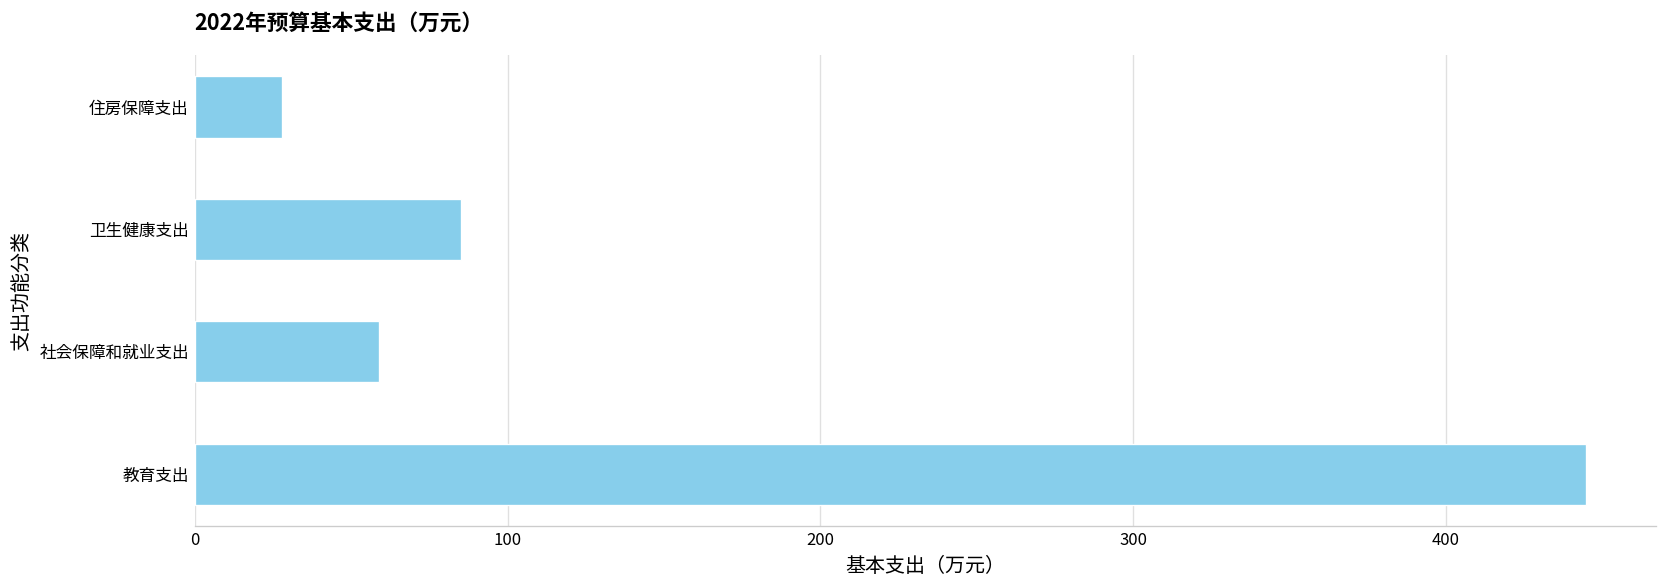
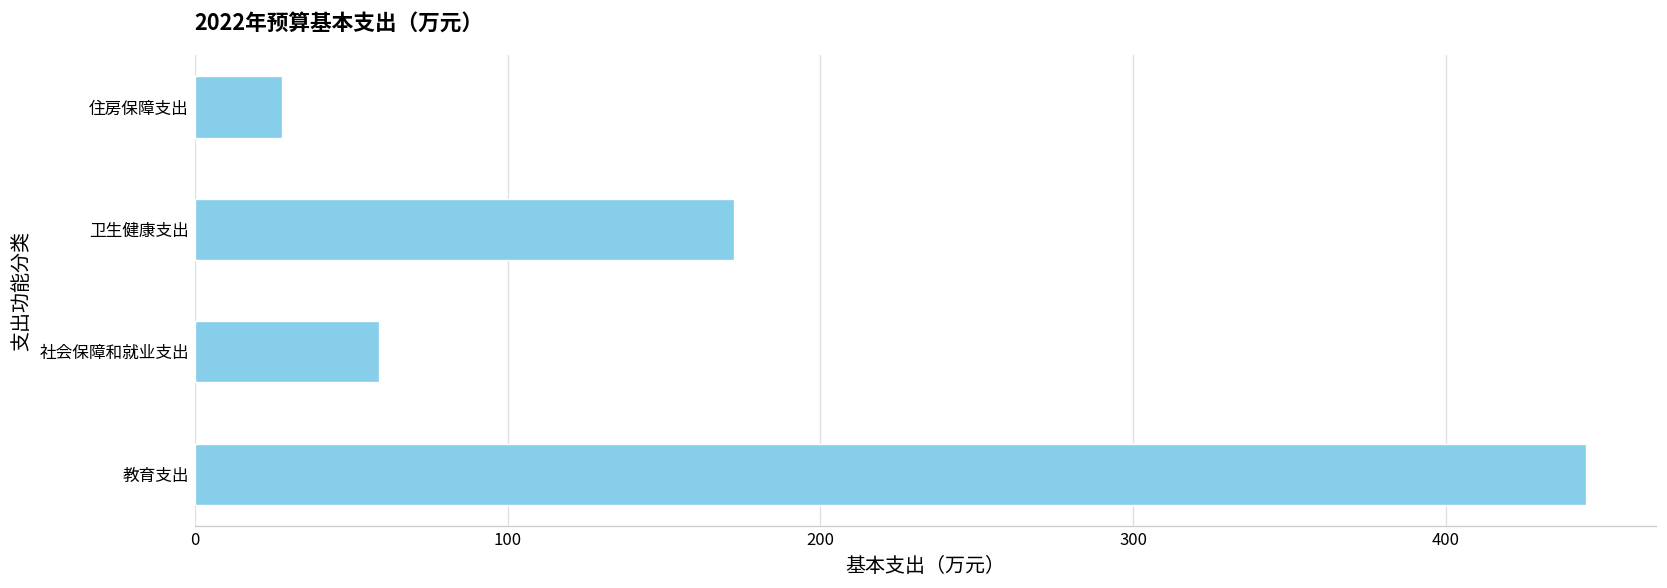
  {
    "住房保障支出": 28,
-   "卫生健康支出": 85,
+   "卫生健康支出": 172,
    "社会保障和就业支出": 59,
    "教育支出": 445
  }
